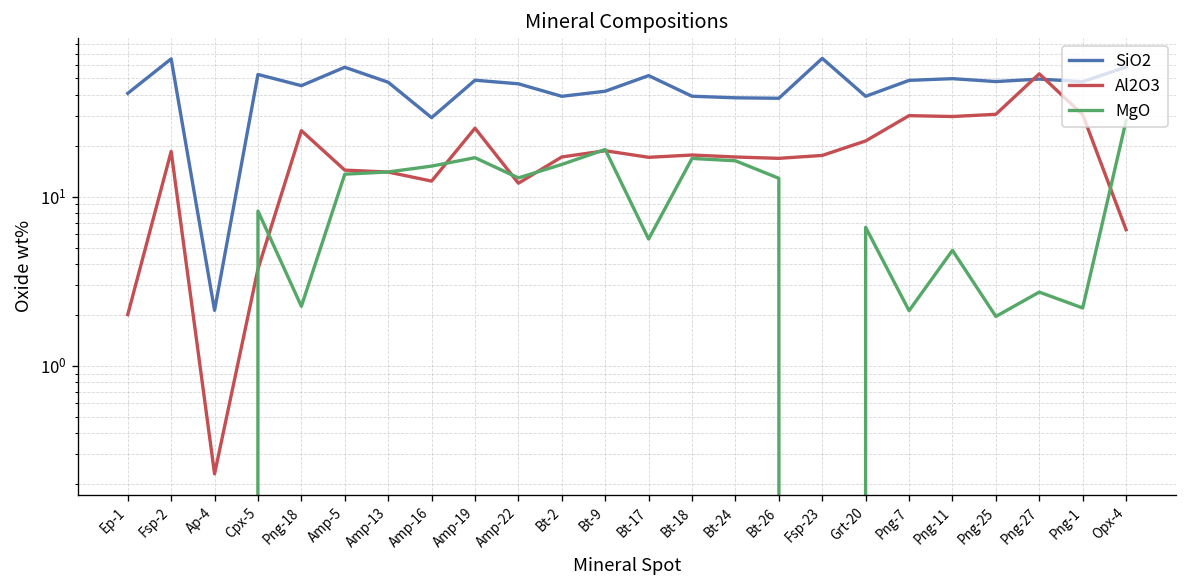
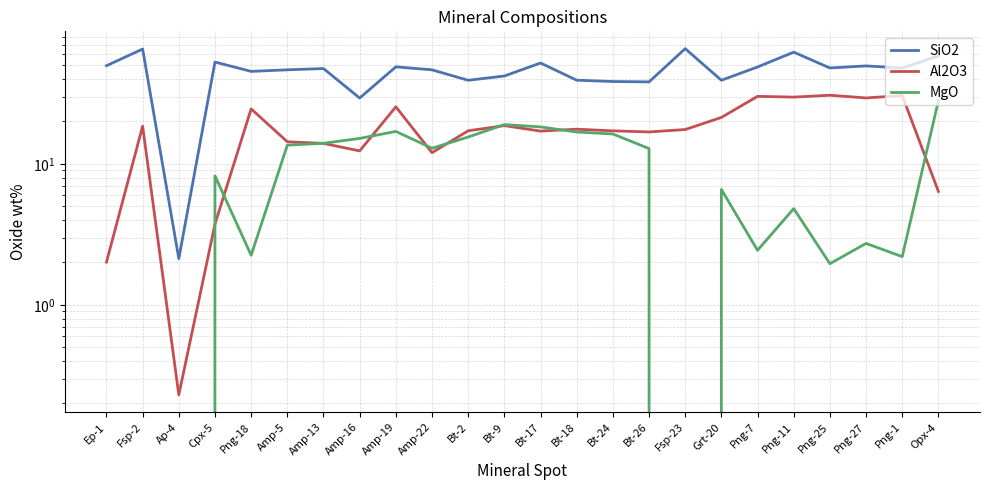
  {
    "SiO2": {
-     "Ep-1": 41,
+     "Ep-1": 50,
      "Fsp-2": 70,
      "Ap-4": 2.1,
      "Cpx-5": 53,
      "Png-18": 45,
-     "Amp-5": 58,
+     "Amp-5": 47,
      "Amp-13": 48,
      "Amp-16": 29,
      "Amp-19": 49,
      "Amp-22": 47,
      "Bt-2": 39,
      "Bt-9": 42,
      "Bt-17": 52,
      "Bt-18": 39,
      "Bt-24": 38,
      "Bt-26": 38,
      "Fsp-23": 70,
      "Grt-20": 39,
      "Png-7": 49,
-     "Png-11": 50,
+     "Png-11": 60,
      "Png-25": 48,
      "Png-27": 50
    },
    "Al2O3": {
      "Ep-1": 2,
      "Fsp-2": 19,
      "Ap-4": 0.23,
      "Cpx-5": 3.7,
      "Png-18": 25,
      "Amp-5": 14,
      "Amp-16": 12,
      "Amp-19": 25,
      "Amp-22": 12,
      "Bt-2": 17,
      "Bt-17": 17,
      "Bt-18": 18,
      "Bt-24": 17,
      "Bt-26": 17,
      "Fsp-23": 18,
      "Grt-20": 21,
      "Png-7": 30,
      "Png-11": 30,
      "Png-25": 31,
-     "Png-27": 53,
+     "Png-27": 29,
      "Opx-4": 6
    },
    "MgO": {
      "Cpx-5": 8,
      "Png-18": 2.3,
      "Amp-5": 14,
      "Amp-16": 15,
      "Amp-19": 17,
      "Amp-22": 13,
      "Bt-2": 16,
-     "Bt-17": 5.6,
+     "Bt-17": 18,
      "Bt-18": 17,
      "Bt-24": 16,
      "Bt-26": 13,
      "Grt-20": 7,
-     "Png-7": 2.1,
+     "Png-7": 2.4,
      "Png-11": 4.8,
      "Png-25": 2.0,
      "Png-27": 2.7,
      "Png-1": 2.2
    }
  }
